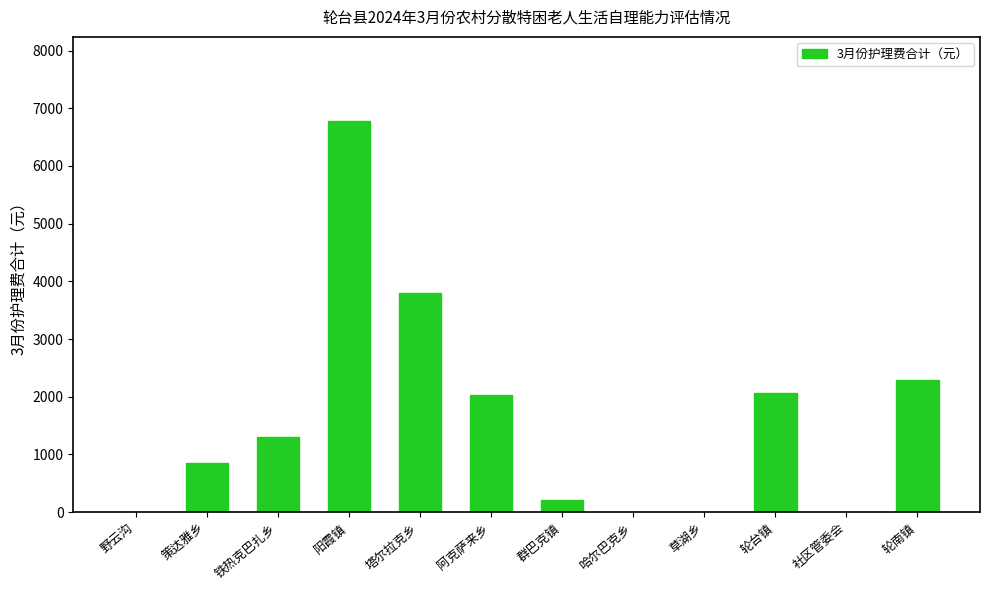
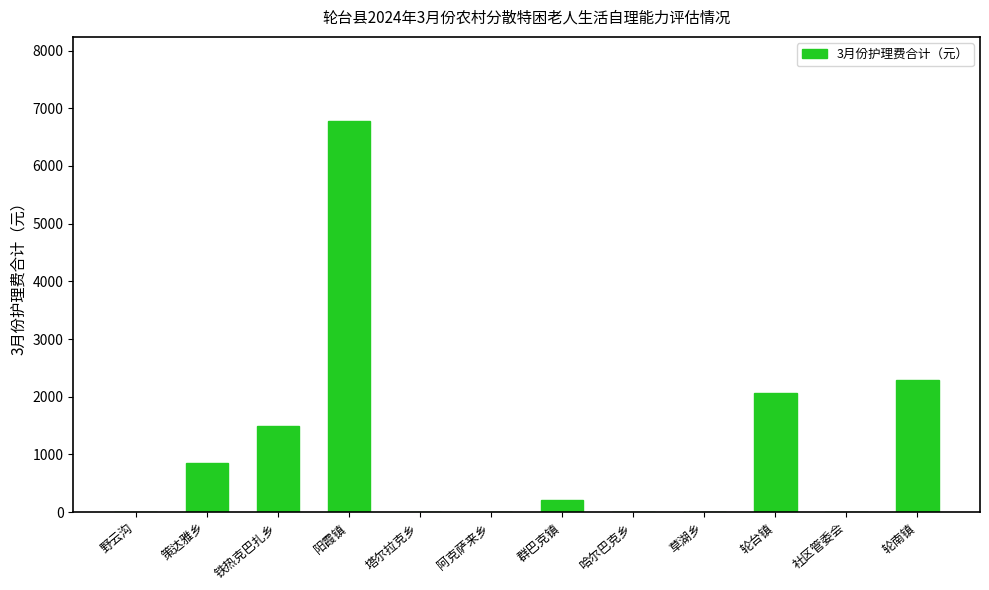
  {
    "野云沟": 0,
    "策达雅乡": 900,
-   "铁热克巴扎乡": 1300,
+   "铁热克巴扎乡": 1500,
    "阳霞镇": 6800,
-   "塔尔拉克乡": 3800,
-   "阿克萨来乡": 2000,
+   "塔尔拉克乡": 0,
+   "阿克萨来乡": 0,
    "群巴克镇": 200,
    "哈尔巴克乡": 0,
    "草湖乡": 0,
    "轮台镇": 2100,
    "社区管委会": 0,
    "轮南镇": 2300
  }
